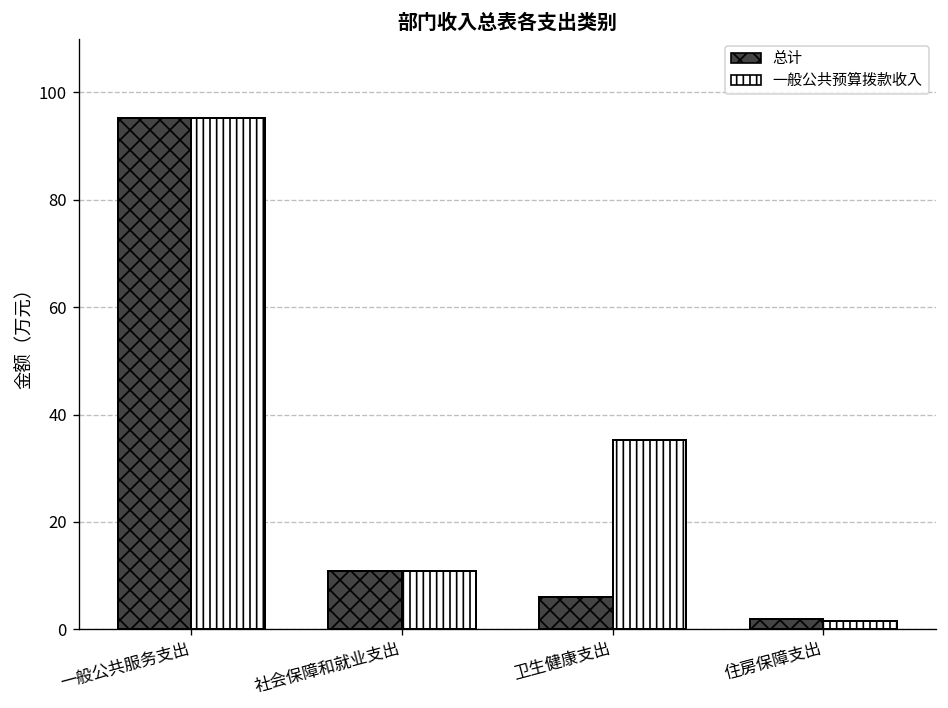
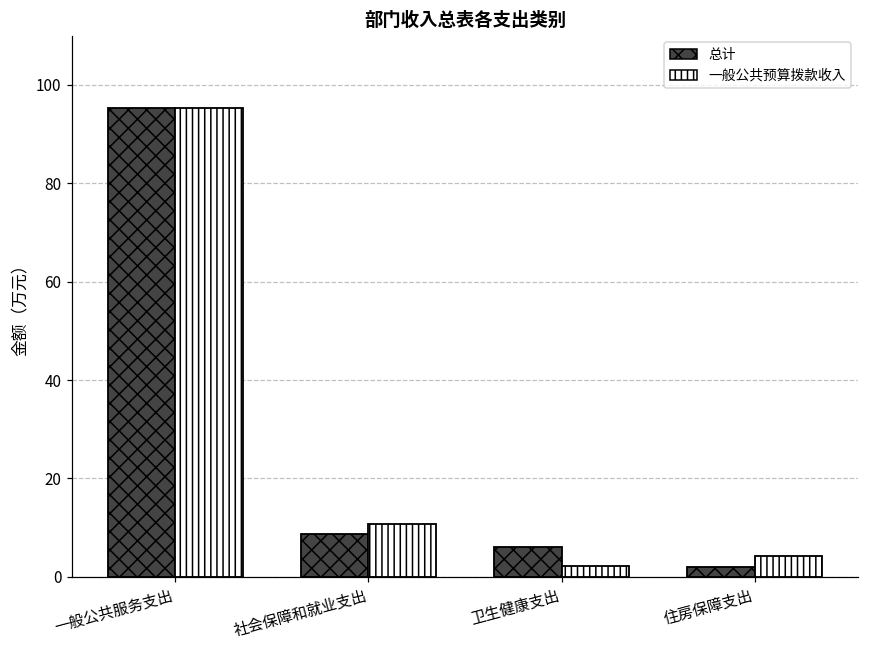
  {
    "总计": {
      "一般公共服务支出": 95,
-     "社会保障和就业支出": 11,
+     "社会保障和就业支出": 9,
      "卫生健康支出": 6,
      "住房保障支出": 2
    },
    "一般公共预算拨款收入": {
      "一般公共服务支出": 95,
      "社会保障和就业支出": 11,
-     "卫生健康支出": 35,
-     "住房保障支出": 2
+     "卫生健康支出": 2,
+     "住房保障支出": 4
    }
  }
